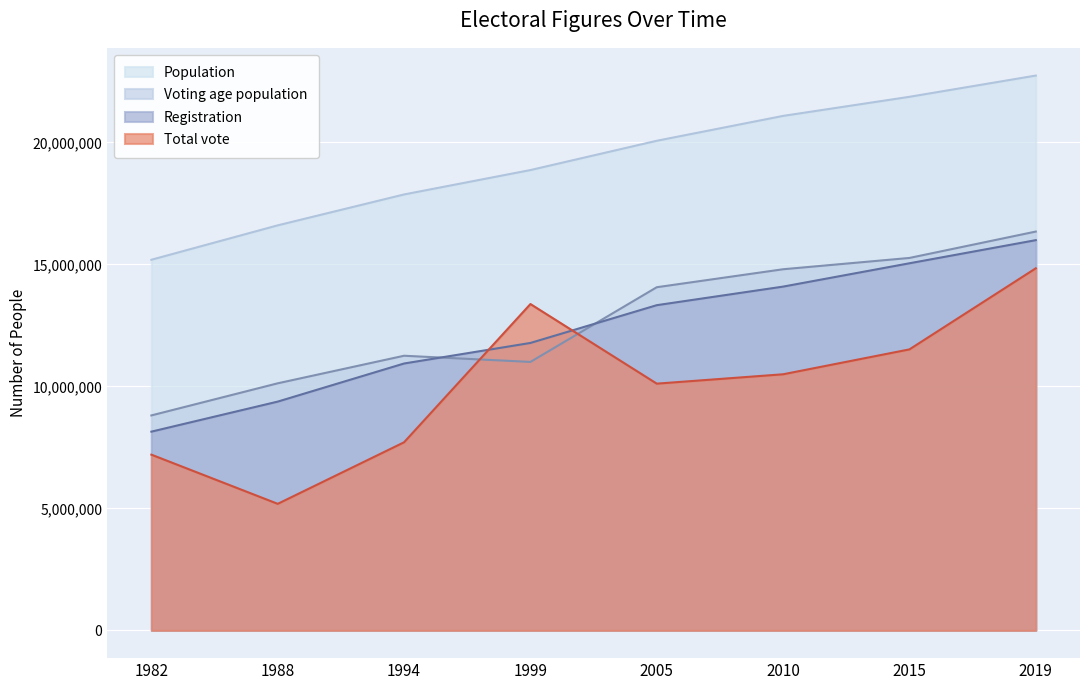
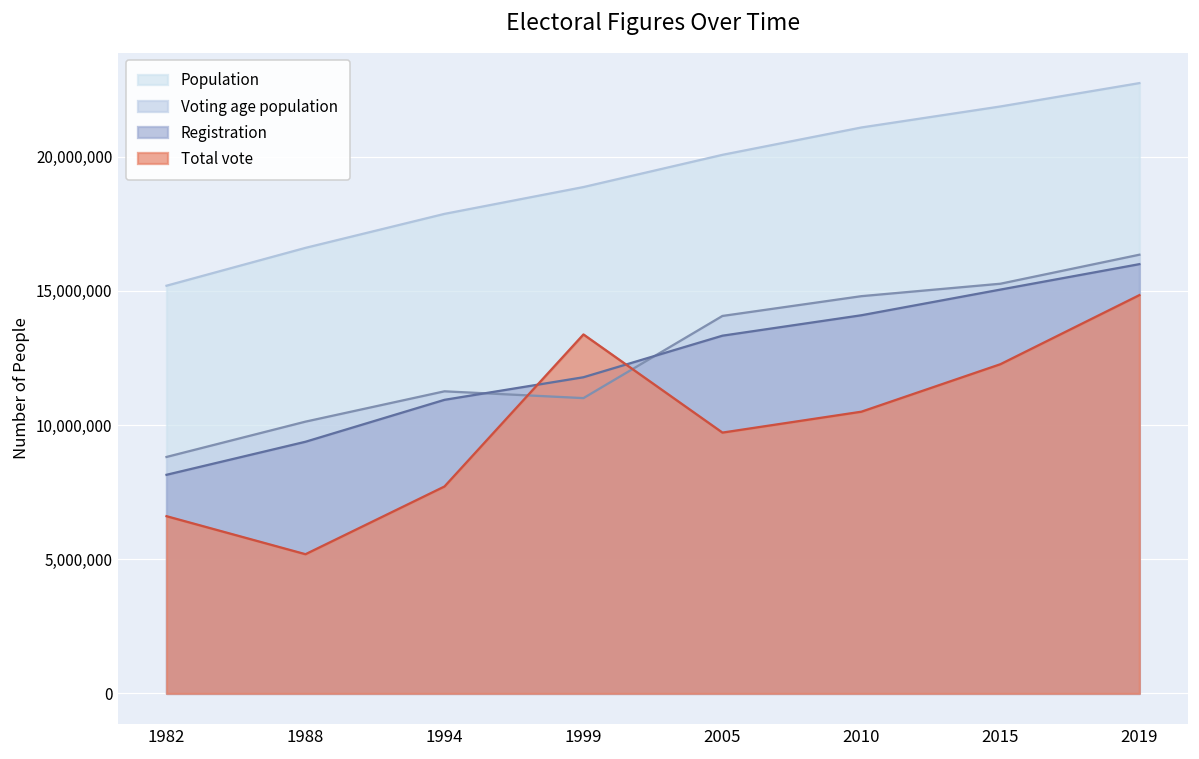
  {
    "Total vote": {
-     "1982": "7,200,000",
+     "1982": "6,600,000",
      "1988": "5,200,000",
      "1994": "7,700,000",
      "1999": "13,400,000",
-     "2005": "10,100,000",
+     "2005": "9,700,000",
      "2010": "10,500,000",
-     "2015": "11,500,000",
+     "2015": "12,300,000",
      "2019": "14,800,000"
    }
  }
